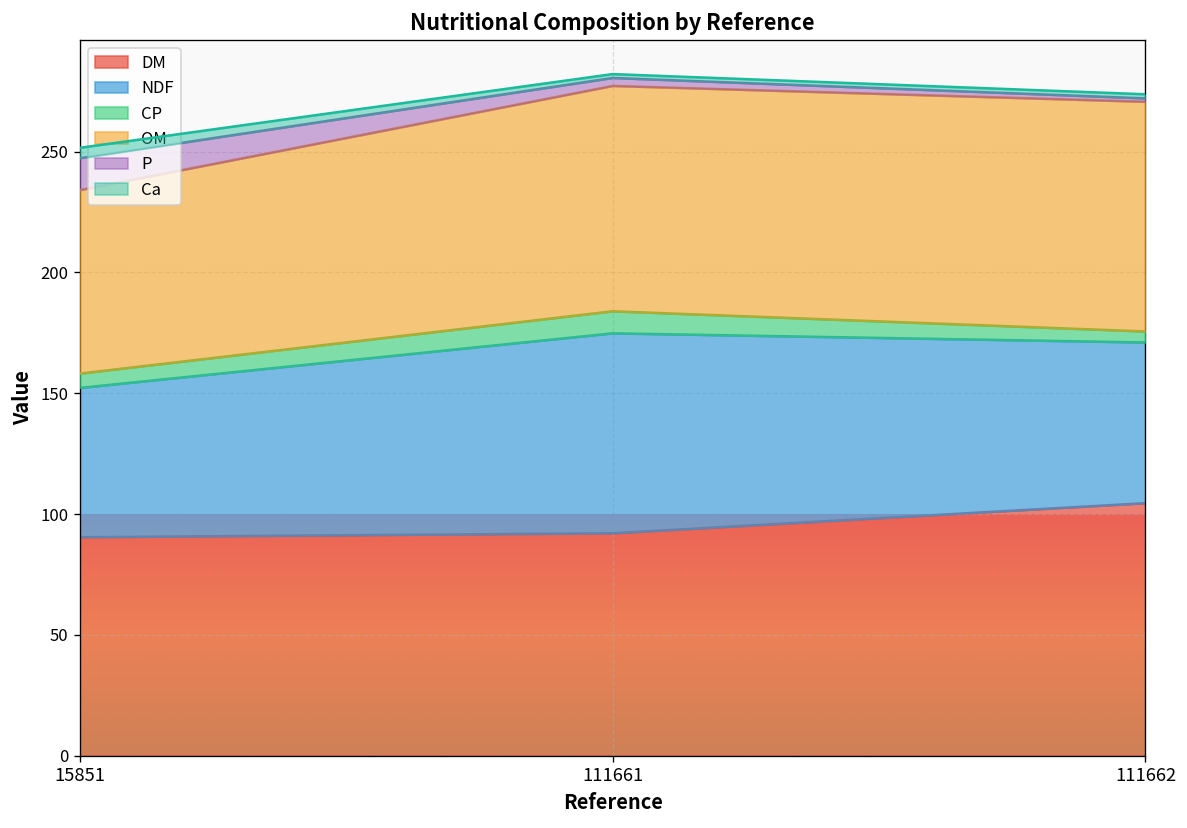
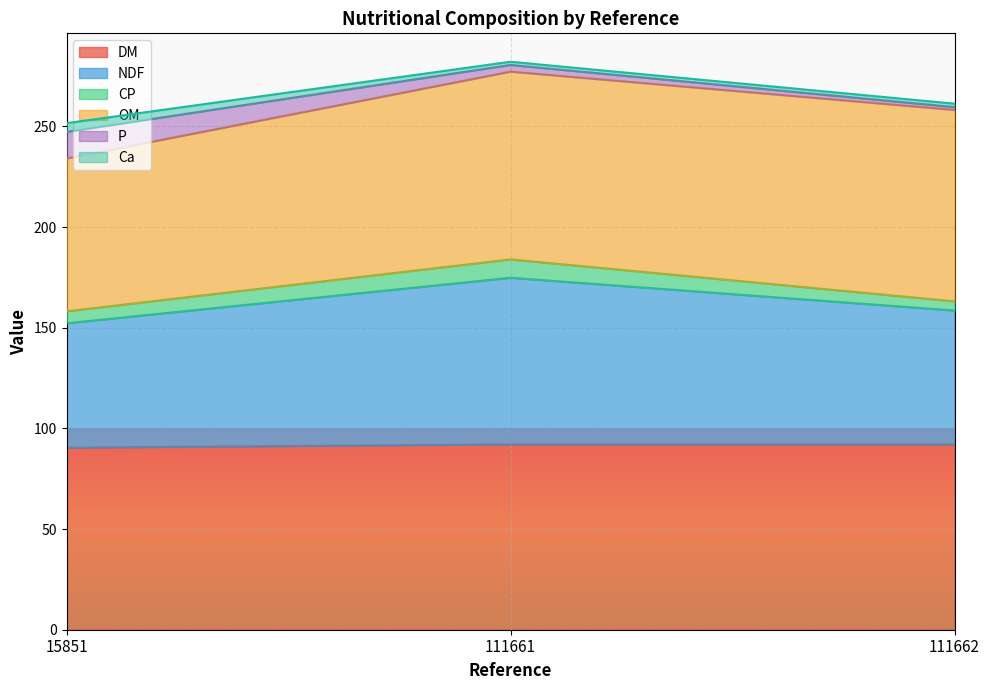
  {
    "DM": {
      "15851": 90,
      "111661": 92,
-     "111662": 105
+     "111662": 92
    },
    "NDF": {
      "15851": 62,
      "111661": 83,
      "111662": 66
    },
    "OM": {
      "15851": 76,
      "111661": 93,
      "111662": 95
    },
    "P": {
      "15851": 13,
      "111661": 3,
      "111662": 1
    }
  }
